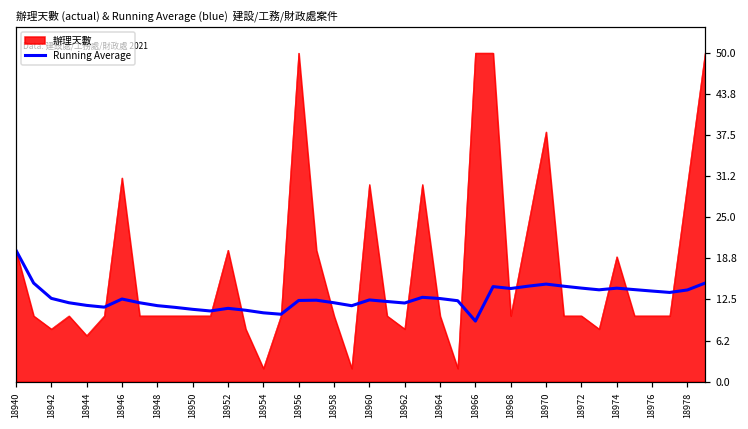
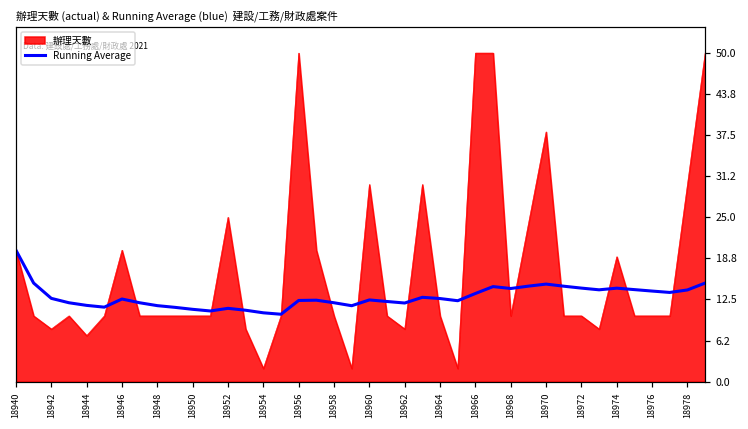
  {
    "辦理天數": {
      "18942": 8,
      "18944": 7,
-     "18946": 31,
+     "18946": 20,
      "18948": 10,
      "18950": 10,
-     "18952": 20,
+     "18952": 25,
      "18954": 2,
      "18956": 50,
      "18958": 10,
      "18960": 30,
      "18962": 8,
      "18964": 10,
      "18966": 50,
      "18968": 10,
      "18970": 38,
      "18972": 10,
      "18974": 19,
      "18976": 10,
      "18978": 30
    },
    "Running Average": {
      "18942": 13,
      "18944": 12,
      "18946": 13,
      "18948": 12,
      "18950": 11,
      "18952": 11,
      "18954": 10,
      "18956": 12,
      "18958": 12,
      "18960": 12,
      "18962": 12,
      "18964": 13,
-     "18966": 9,
+     "18966": 13,
      "18968": 14,
      "18970": 15,
      "18972": 14,
      "18974": 14,
      "18976": 14,
      "18978": 14
    }
  }
